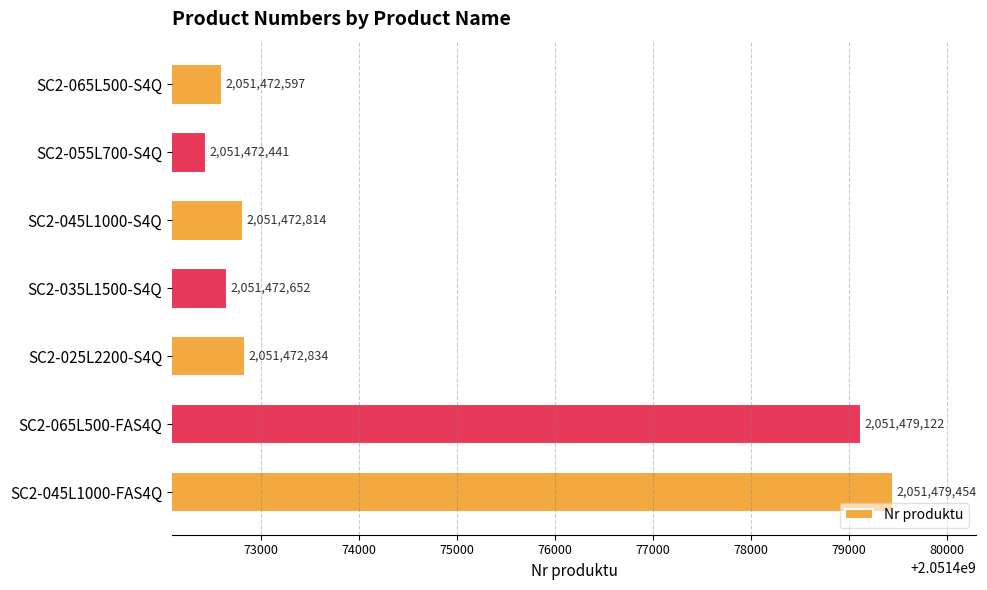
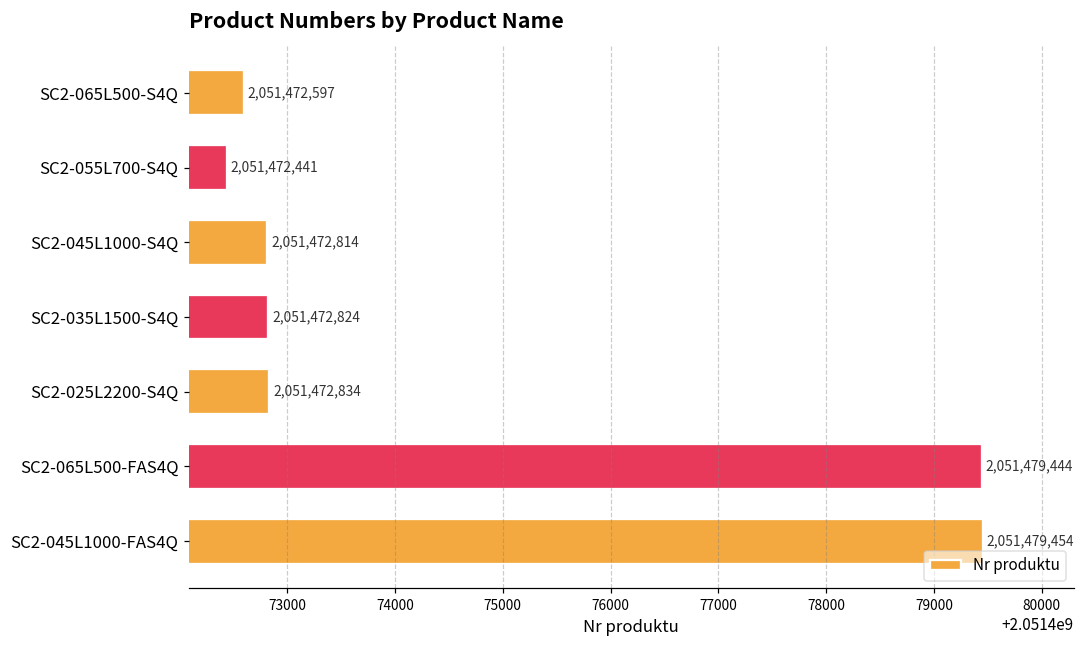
  {
    "SC2-065L500-S4Q": "2,051,472,597",
    "SC2-055L700-S4Q": "2,051,472,441",
    "SC2-045L1000-S4Q": "2,051,472,814",
-   "SC2-035L1500-S4Q": "2,051,472,652",
+   "SC2-035L1500-S4Q": "2,051,472,824",
    "SC2-025L2200-S4Q": "2,051,472,834",
-   "SC2-065L500-FAS4Q": "2,051,479,122",
+   "SC2-065L500-FAS4Q": "2,051,479,444",
    "SC2-045L1000-FAS4Q": "2,051,479,454"
  }
